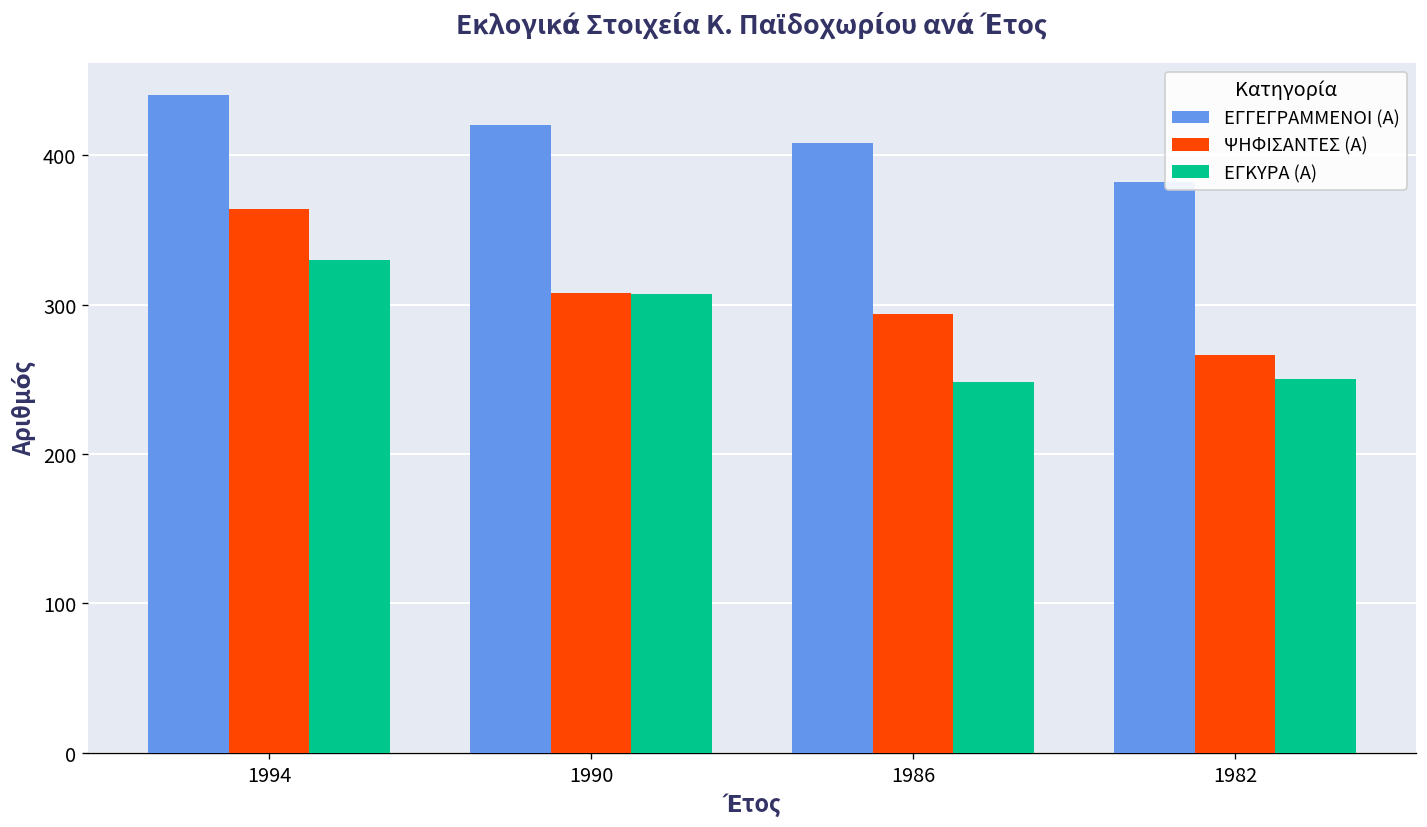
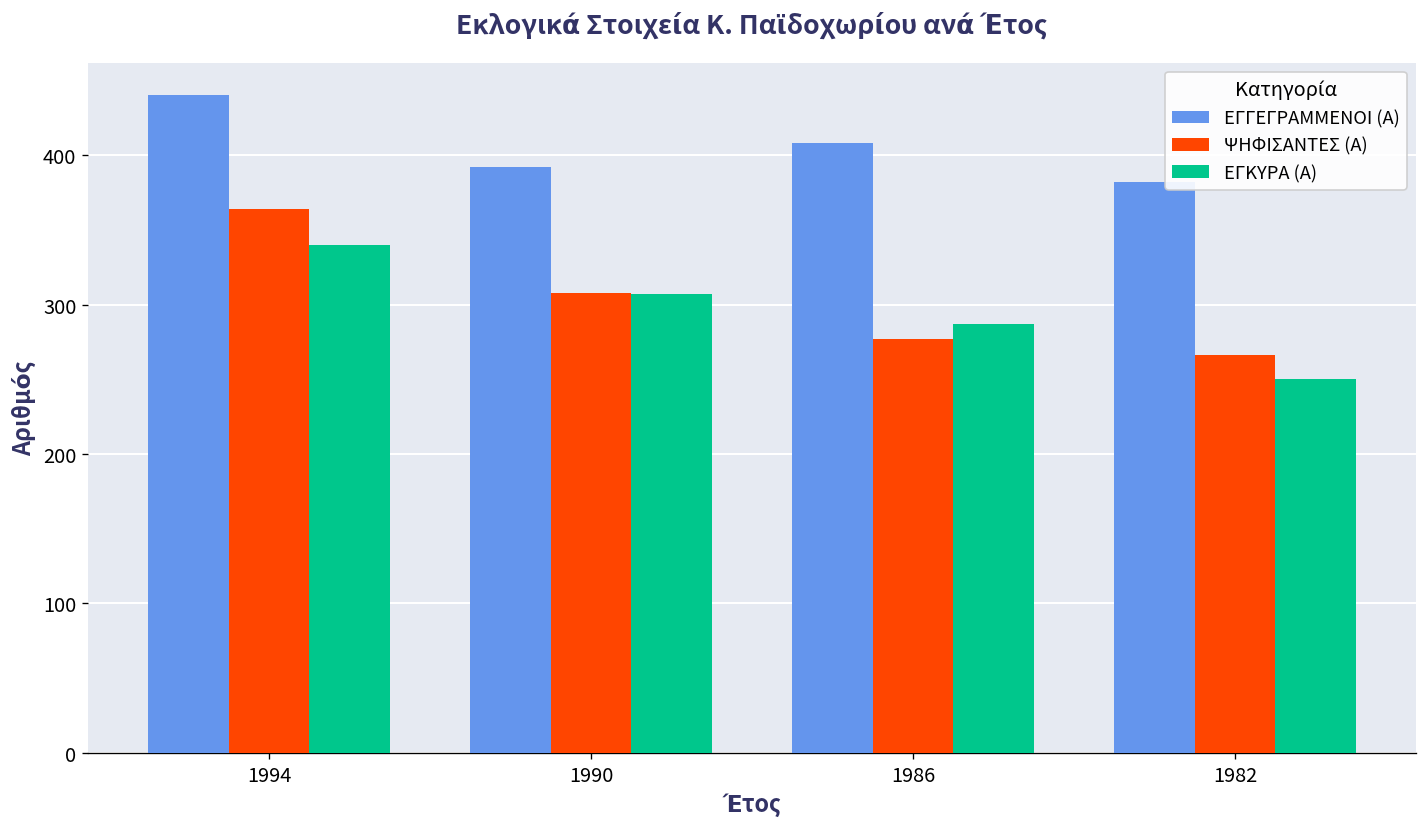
  {
    "ΕΓΓΕΓΡΑΜΜΕΝΟΙ (Α)": {
      "1994": 440,
-     "1990": 420,
+     "1990": 392,
      "1986": 408,
      "1982": 382
    },
    "ΨΗΦΙΣΑΝΤΕΣ (Α)": {
      "1994": 364,
      "1990": 308,
-     "1986": 294,
+     "1986": 277,
      "1982": 266
    },
    "ΕΓΚΥΡΑ (Α)": {
-     "1994": 330,
+     "1994": 340,
      "1990": 307,
-     "1986": 248,
+     "1986": 287,
      "1982": 250
    }
  }
